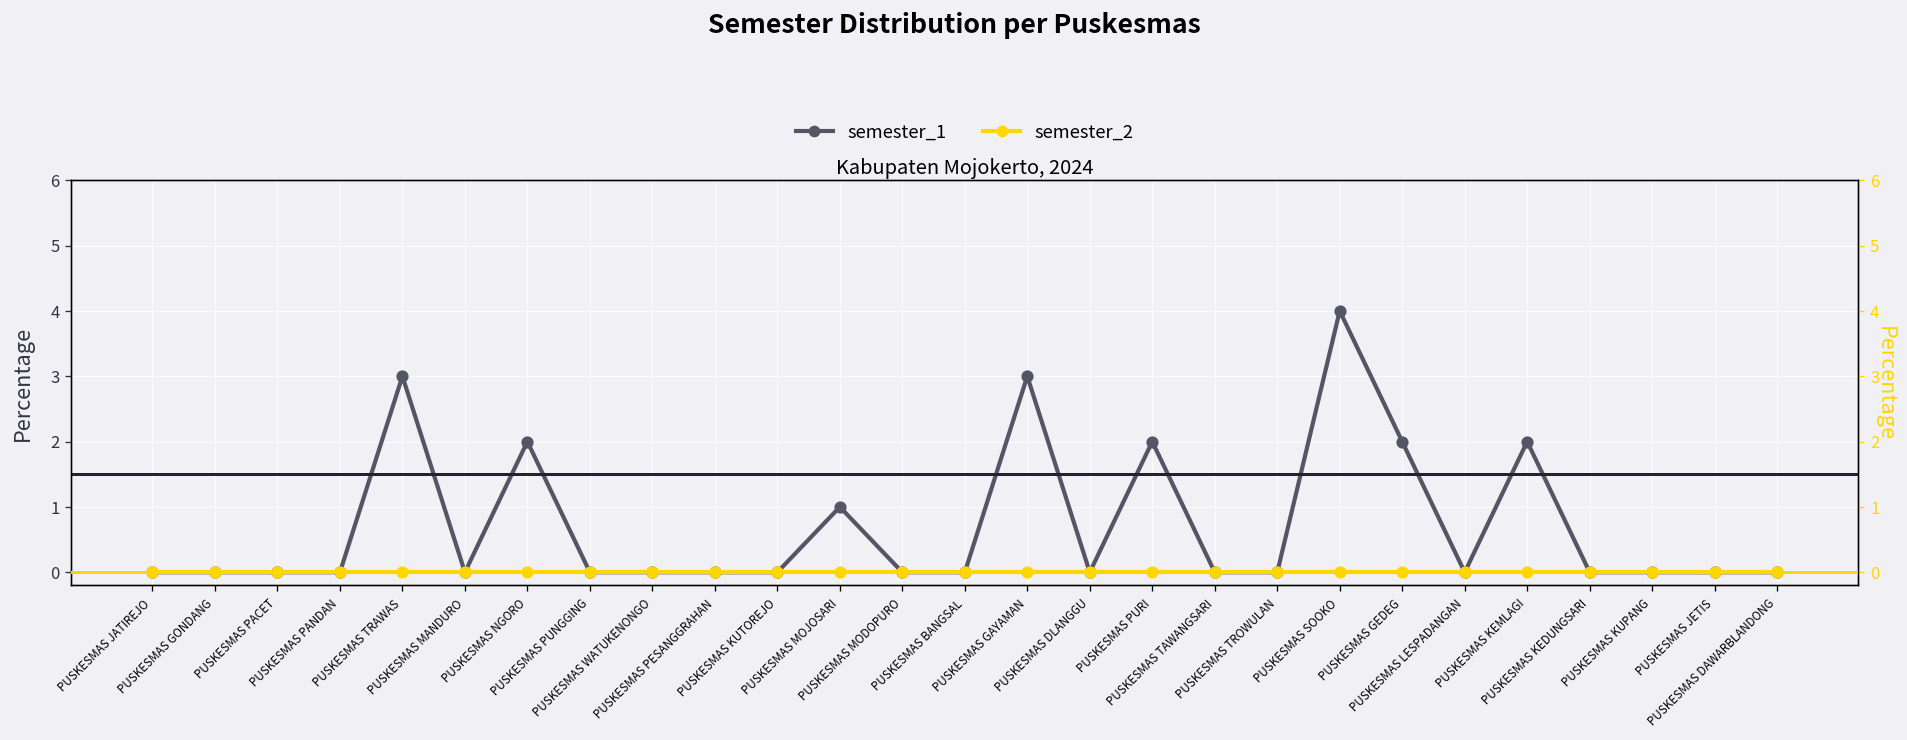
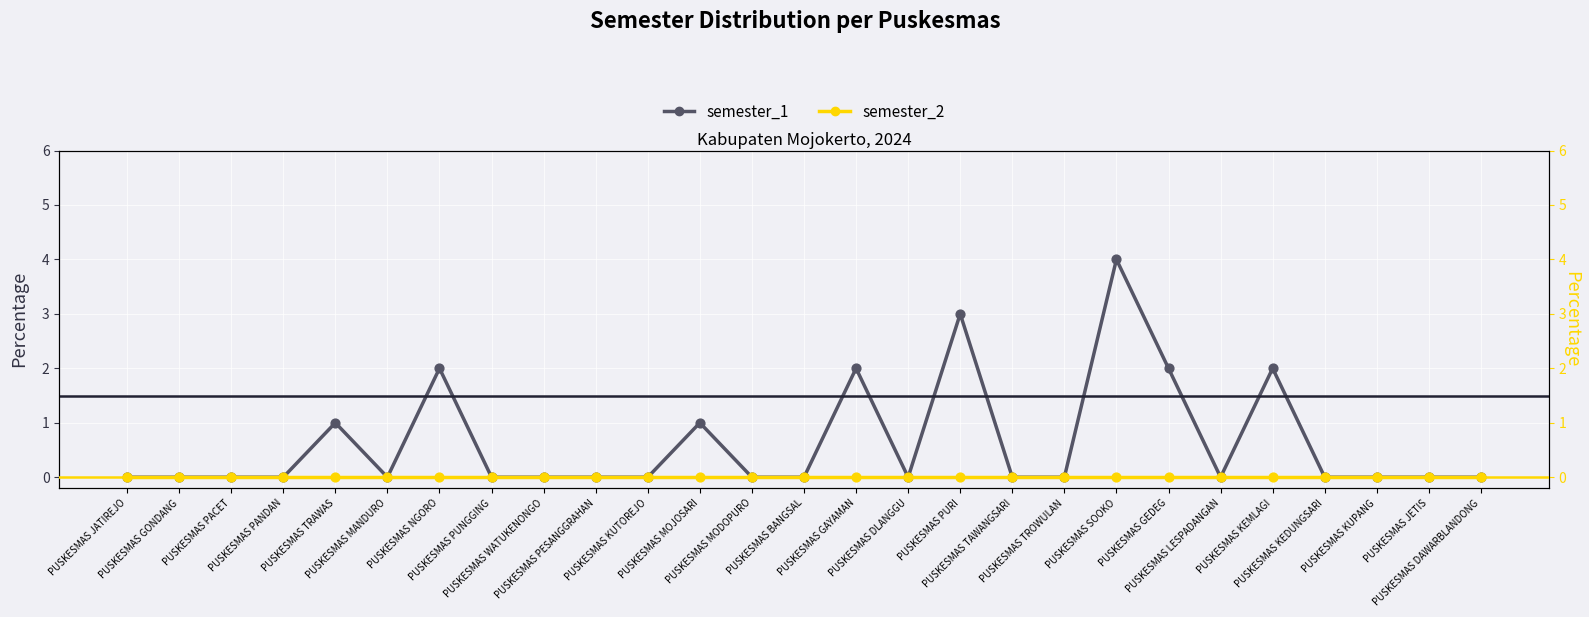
  {
    "semester_1": {
      "PUSKESMAS JATIREJO": 0,
      "PUSKESMAS GONDANG": 0,
      "PUSKESMAS PACET": 0,
      "PUSKESMAS PANDAN": 0,
-     "PUSKESMAS TRAWAS": 3,
+     "PUSKESMAS TRAWAS": 1,
      "PUSKESMAS MANDURO": 0,
      "PUSKESMAS NGORO": 2,
      "PUSKESMAS PUNGGING": 0,
      "PUSKESMAS WATUKENONGO": 0,
      "PUSKESMAS PESANGGRAHAN": 0,
      "PUSKESMAS KUTOREJO": 0,
      "PUSKESMAS MOJOSARI": 1,
      "PUSKESMAS MODOPURO": 0,
      "PUSKESMAS BANGSAL": 0,
-     "PUSKESMAS GAYAMAN": 3,
+     "PUSKESMAS GAYAMAN": 2,
      "PUSKESMAS DLANGGU": 0,
-     "PUSKESMAS PURI": 2,
+     "PUSKESMAS PURI": 3,
      "PUSKESMAS TAWANGSARI": 0,
      "PUSKESMAS TROWULAN": 0,
      "PUSKESMAS SOOKO": 4,
      "PUSKESMAS GEDEG": 2,
      "PUSKESMAS LESPADANGAN": 0,
      "PUSKESMAS KEMLAGI": 2,
      "PUSKESMAS KEDUNGSARI": 0,
      "PUSKESMAS KUPANG": 0,
      "PUSKESMAS JETIS": 0,
      "PUSKESMAS DAWARBLANDONG": 0
    },
    "semester_2": {
      "PUSKESMAS JATIREJO": 0.0,
      "PUSKESMAS GONDANG": 0.0,
      "PUSKESMAS PACET": 0.0,
      "PUSKESMAS PANDAN": 0.0,
      "PUSKESMAS TRAWAS": 0.0,
      "PUSKESMAS MANDURO": 0.0,
      "PUSKESMAS NGORO": 0.0,
      "PUSKESMAS PUNGGING": 0.0,
      "PUSKESMAS WATUKENONGO": 0.0,
      "PUSKESMAS PESANGGRAHAN": 0.0,
      "PUSKESMAS KUTOREJO": 0.0,
      "PUSKESMAS MOJOSARI": 0.0,
      "PUSKESMAS MODOPURO": 0.0,
      "PUSKESMAS BANGSAL": 0.0,
      "PUSKESMAS GAYAMAN": 0.0,
      "PUSKESMAS DLANGGU": 0.0,
      "PUSKESMAS PURI": 0.0,
      "PUSKESMAS TAWANGSARI": 0.0,
      "PUSKESMAS TROWULAN": 0.0,
      "PUSKESMAS SOOKO": 0.0,
      "PUSKESMAS GEDEG": 0.0,
      "PUSKESMAS LESPADANGAN": 0.0,
      "PUSKESMAS KEMLAGI": 0.0,
      "PUSKESMAS KEDUNGSARI": 0.0,
      "PUSKESMAS KUPANG": 0.0,
      "PUSKESMAS JETIS": 0.0,
      "PUSKESMAS DAWARBLANDONG": 0.0
    }
  }
